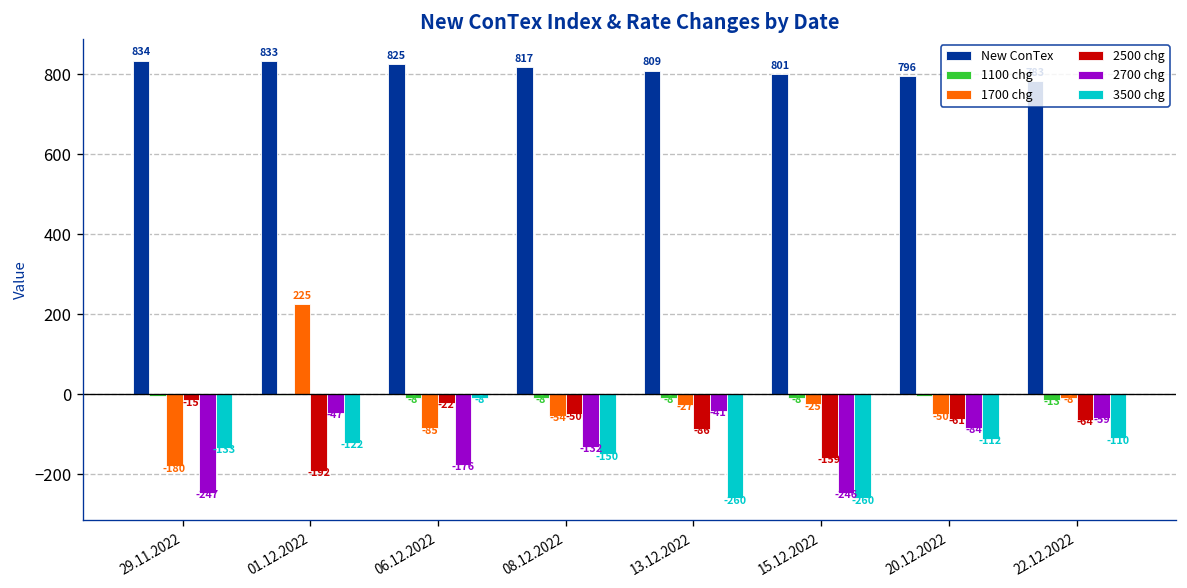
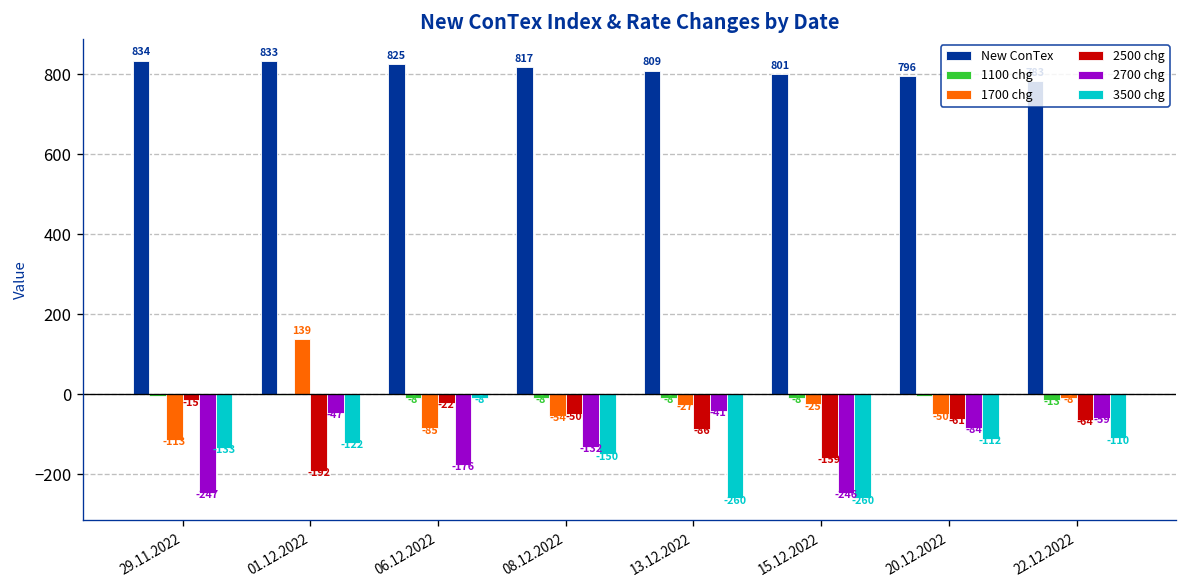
  {
    "New ConTex": {
      "29.11.2022": 834,
      "01.12.2022": 833,
      "06.12.2022": 825,
      "08.12.2022": 817,
      "13.12.2022": 809,
      "15.12.2022": 801,
      "20.12.2022": 796
    },
    "1100 chg": {
      "06.12.2022": -8,
      "08.12.2022": -8,
      "13.12.2022": -8,
      "15.12.2022": -8,
      "22.12.2022": -13
    },
    "1700 chg": {
-     "29.11.2022": -180,
-     "01.12.2022": 225,
+     "29.11.2022": -113,
+     "01.12.2022": 139,
      "06.12.2022": -85,
      "08.12.2022": -54,
      "13.12.2022": -27,
      "15.12.2022": -25,
      "20.12.2022": -50,
      "22.12.2022": -8
    },
    "2500 chg": {
      "29.11.2022": -15,
      "01.12.2022": -192,
      "06.12.2022": -22,
      "08.12.2022": -50,
      "13.12.2022": -86,
      "15.12.2022": -159,
      "20.12.2022": -61,
      "22.12.2022": -64
    },
    "2700 chg": {
      "29.11.2022": -247,
      "01.12.2022": -47,
      "06.12.2022": -176,
      "08.12.2022": -132,
      "13.12.2022": -41,
      "15.12.2022": -246,
      "20.12.2022": -84,
      "22.12.2022": -59
    },
    "3500 chg": {
      "29.11.2022": -133,
      "01.12.2022": -122,
      "06.12.2022": -8,
      "08.12.2022": -150,
      "13.12.2022": -260,
      "15.12.2022": -260,
      "20.12.2022": -112,
      "22.12.2022": -110
    }
  }
